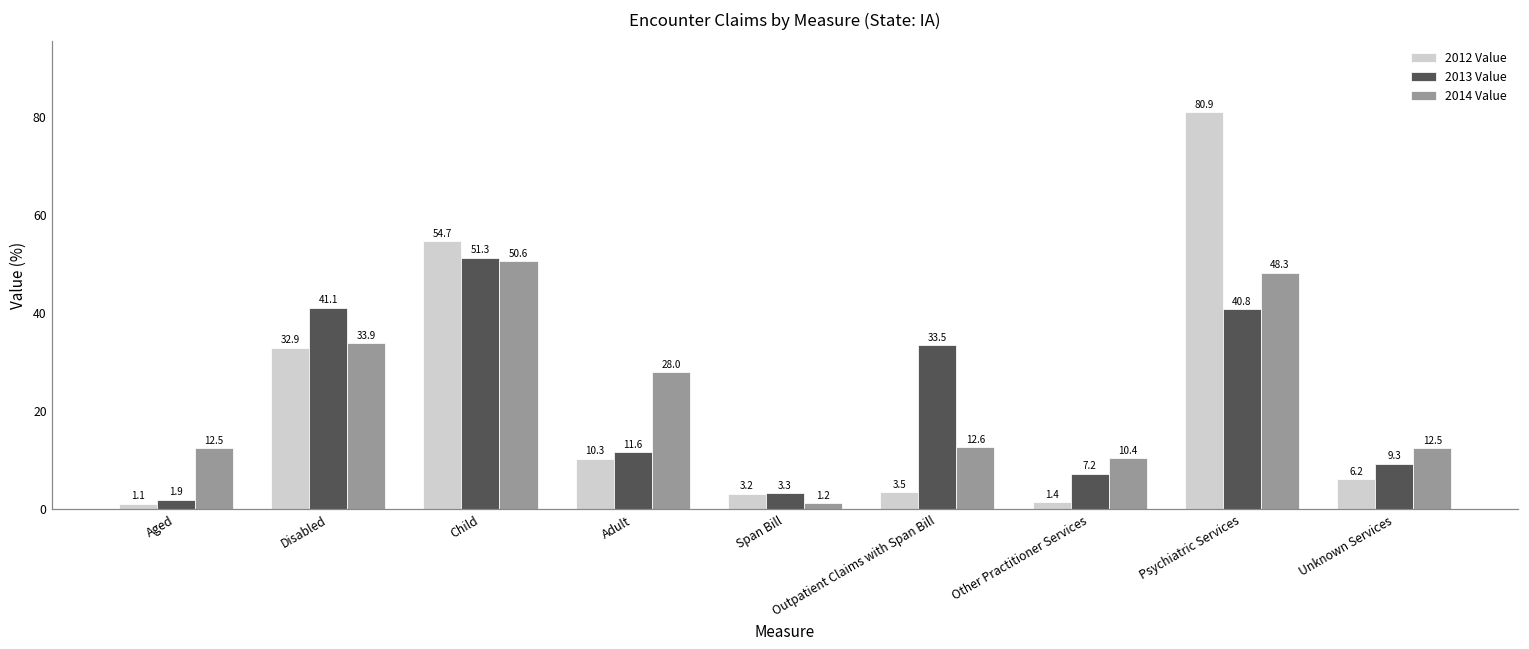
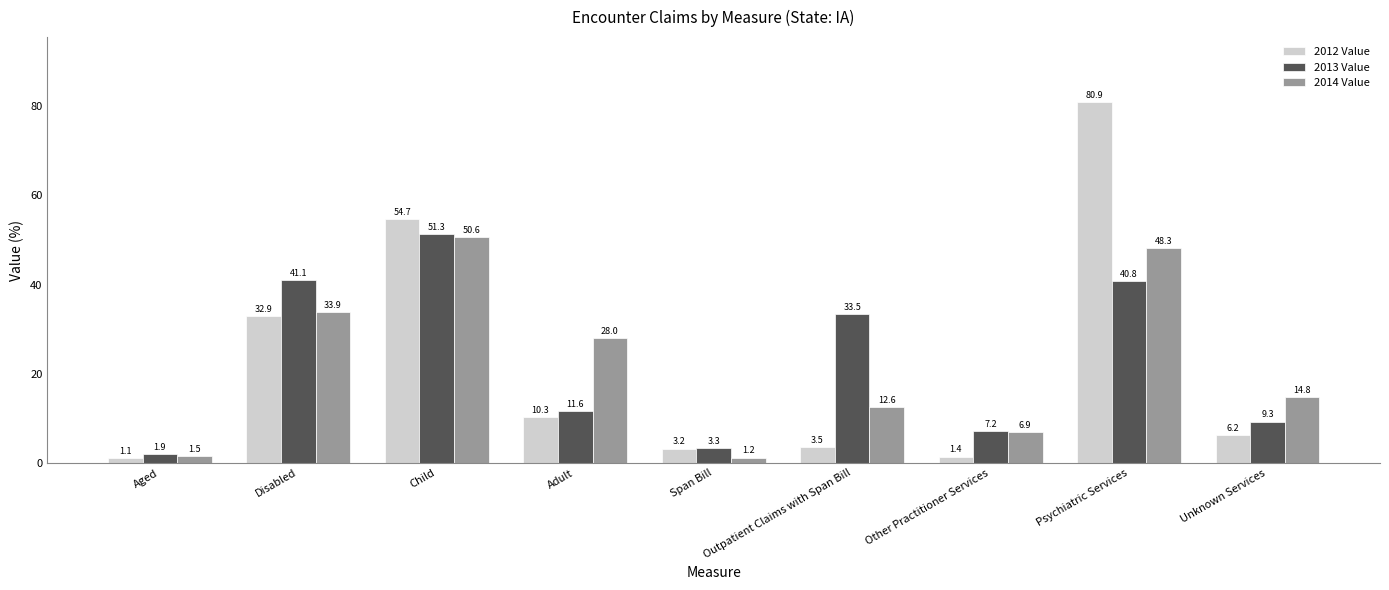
  {
    "2012 Value": {
      "Aged": 1.1,
      "Disabled": 32.9,
      "Child": 54.7,
      "Adult": 10.3,
      "Span Bill": 3.2,
      "Outpatient Claims with Span Bill": 3.5,
      "Other Practitioner Services": 1.4,
      "Psychiatric Services": 80.9,
      "Unknown Services": 6.2
    },
    "2013 Value": {
      "Aged": 1.9,
      "Disabled": 41.1,
      "Child": 51.3,
      "Adult": 11.6,
      "Span Bill": 3.3,
      "Outpatient Claims with Span Bill": 33.5,
      "Other Practitioner Services": 7.2,
      "Psychiatric Services": 40.8,
      "Unknown Services": 9.3
    },
    "2014 Value": {
-     "Aged": 12.5,
+     "Aged": 1.5,
      "Disabled": 33.9,
      "Child": 50.6,
      "Adult": 28.0,
      "Span Bill": 1.2,
      "Outpatient Claims with Span Bill": 12.6,
-     "Other Practitioner Services": 10.4,
+     "Other Practitioner Services": 6.9,
      "Psychiatric Services": 48.3,
-     "Unknown Services": 12.5
+     "Unknown Services": 14.8
    }
  }
